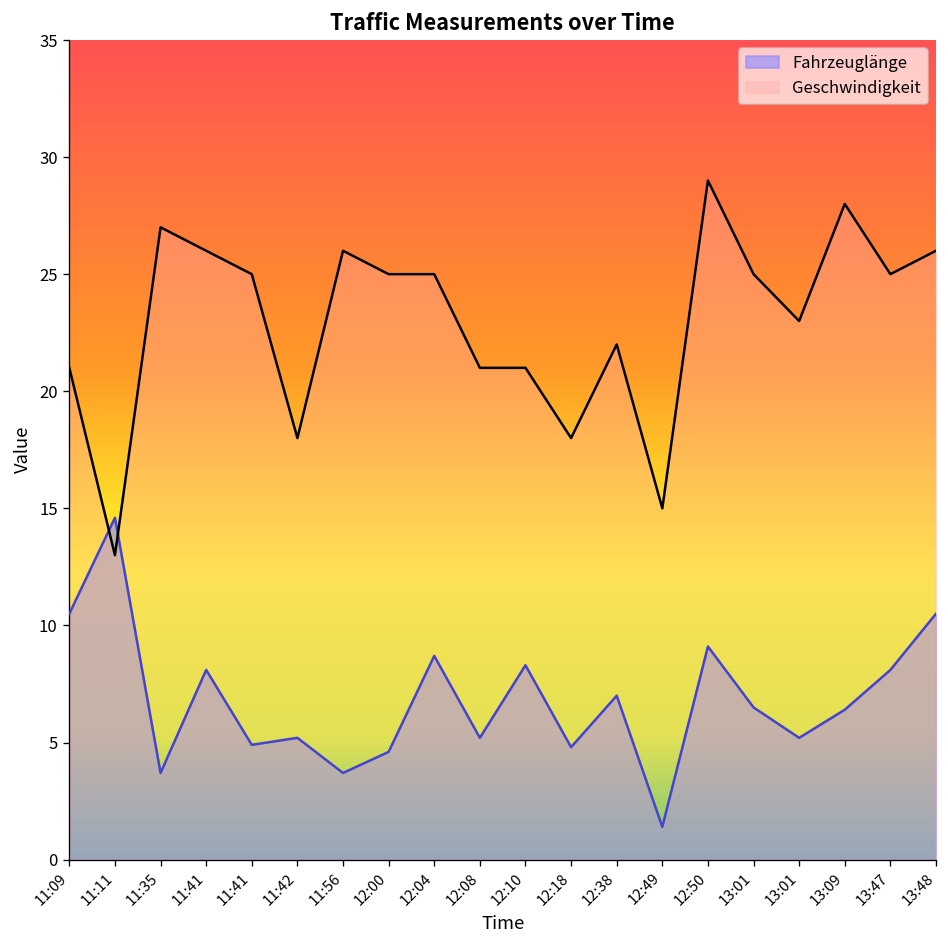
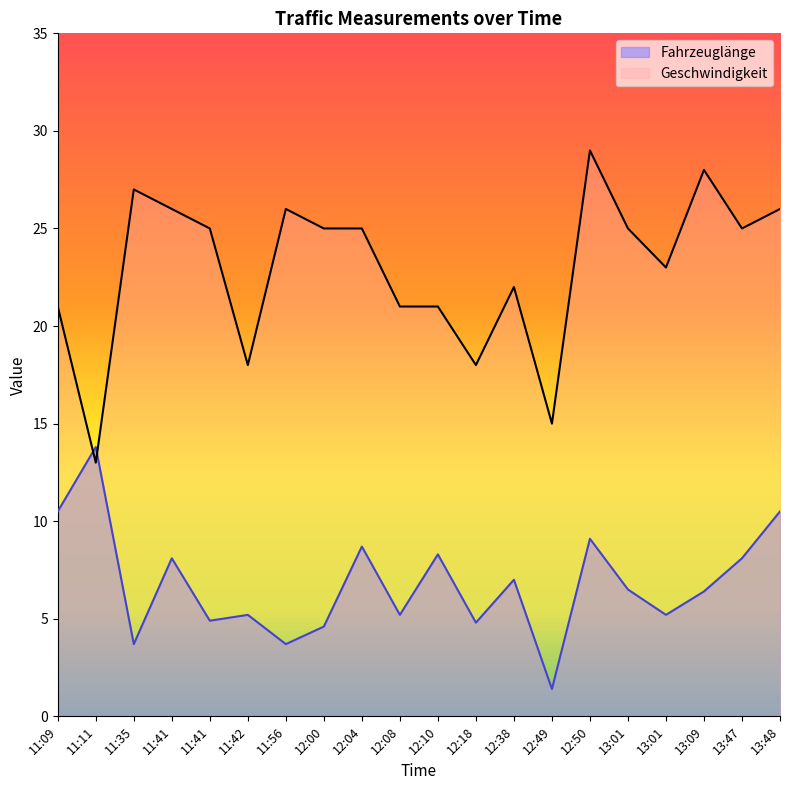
  {
    "Fahrzeuglänge": {
      "11:09": 10.5,
-     "11:11": 14.6,
+     "11:11": 13.8,
      "11:35": 3.7,
      "11:42": 5.2,
      "11:56": 3.7,
      "12:00": 4.6,
      "12:04": 8.7,
      "12:08": 5.2,
      "12:10": 8.3,
      "12:18": 4.8,
      "12:38": 7.0,
      "12:49": 1.4,
      "12:50": 9.1,
      "13:09": 6.4,
      "13:47": 8.1,
      "13:48": 10.5
    },
    "Geschwindigkeit": {
      "11:09": 21.0,
      "11:11": 13.0,
      "11:35": 27.0,
      "11:42": 18.0,
      "11:56": 26.0,
      "12:00": 25.0,
      "12:04": 25.0,
      "12:08": 21.0,
      "12:10": 21.0,
      "12:18": 18.0,
      "12:38": 22.0,
      "12:49": 15.0,
      "12:50": 29.0,
      "13:09": 28.0,
      "13:47": 25.0,
      "13:48": 26.0
    }
  }
